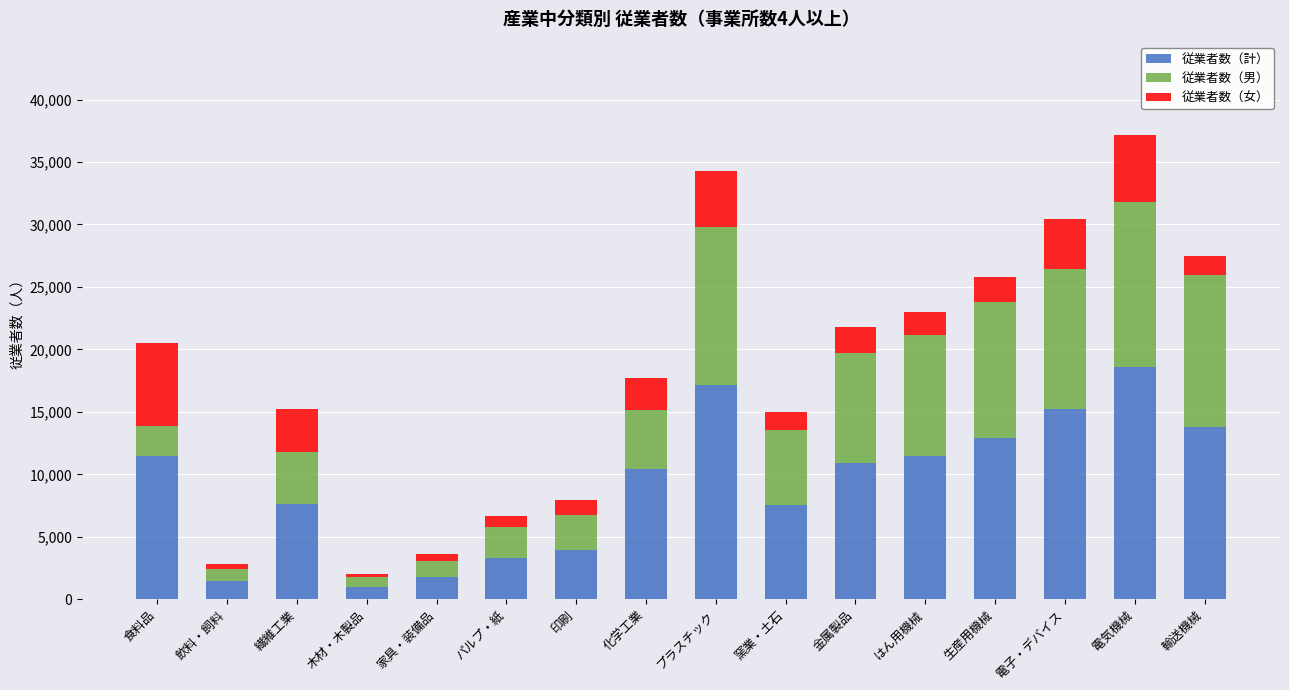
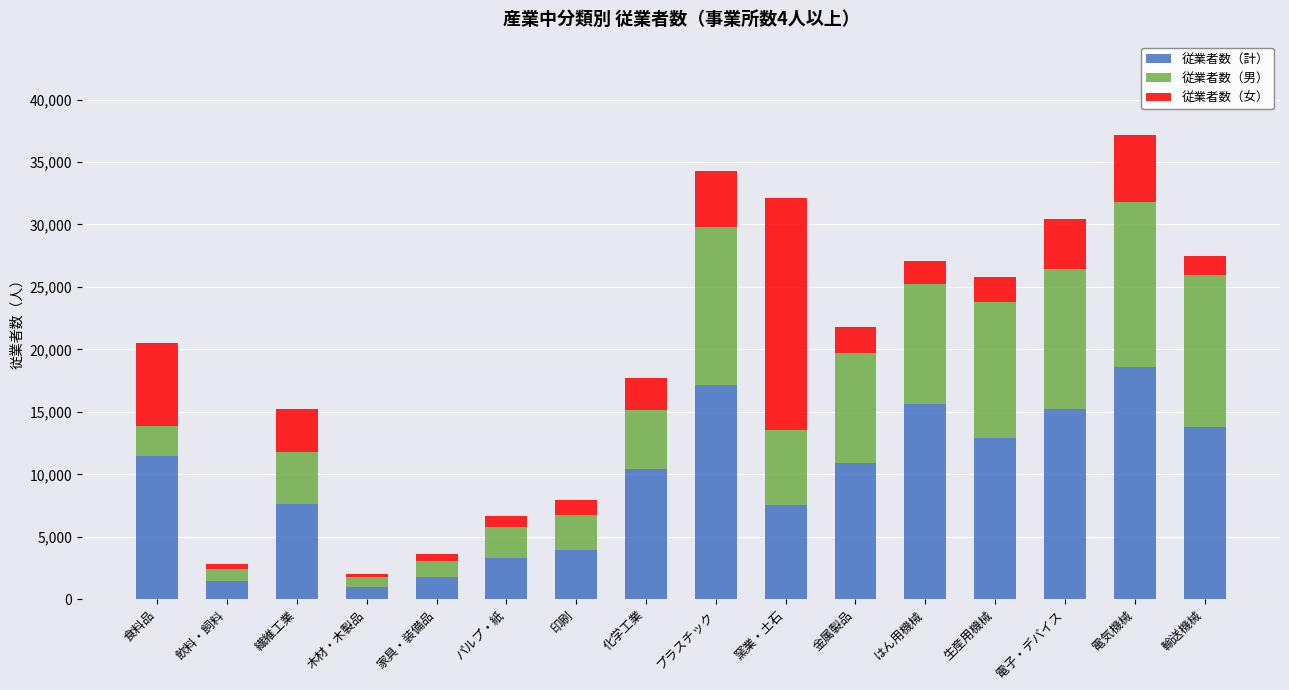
  {
    "従業者数（計）": {
      "食料品": "11,500",
      "飲料・飼料": "1,400",
      "繊維工業": "7,600",
      "木材・木製品": "1,000",
      "家具・装備品": "1,800",
      "パルプ・紙": "3,300",
      "印刷": "4,000",
      "化学工業": "10,400",
      "プラスチック": "17,100",
      "窯業・土石": "7,500",
      "金属製品": "10,900",
-     "はん用機械": "11,500",
+     "はん用機械": "15,600",
      "生産用機械": "12,900",
      "電子・デバイス": "15,200",
      "電気機械": "18,600",
      "輸送機械": "13,800"
    },
    "従業者数（男）": {
      "食料品": "2,400",
      "飲料・飼料": "1,000",
      "繊維工業": "4,200",
      "木材・木製品": "800",
      "家具・装備品": "1,200",
      "パルプ・紙": "2,500",
      "印刷": "2,800",
      "化学工業": "4,700",
      "プラスチック": "12,700",
      "窯業・土石": "6,100",
      "金属製品": "8,800",
      "はん用機械": "9,600",
      "生産用機械": "10,900",
      "電子・デバイス": "11,300",
      "電気機械": "13,200",
      "輸送機械": "12,200"
    },
    "従業者数（女）": {
      "食料品": "6,700",
      "飲料・飼料": "400",
      "繊維工業": "3,400",
      "木材・木製品": "200",
      "家具・装備品": "600",
      "パルプ・紙": "800",
      "印刷": "1,200",
      "化学工業": "2,600",
      "プラスチック": "4,400",
-     "窯業・土石": "1,400",
+     "窯業・土石": "18,500",
      "金属製品": "2,100",
      "はん用機械": "1,900",
      "生産用機械": "2,000",
      "電子・デバイス": "4,000",
      "電気機械": "5,400",
      "輸送機械": "1,600"
    }
  }
